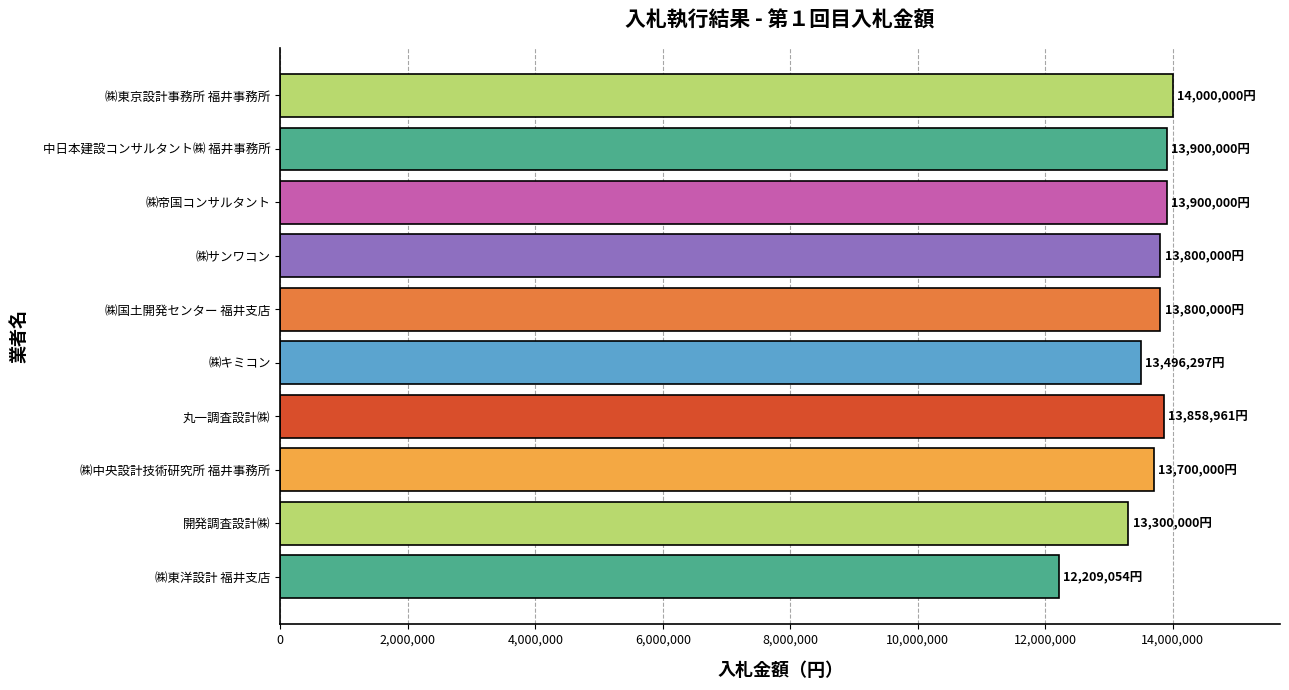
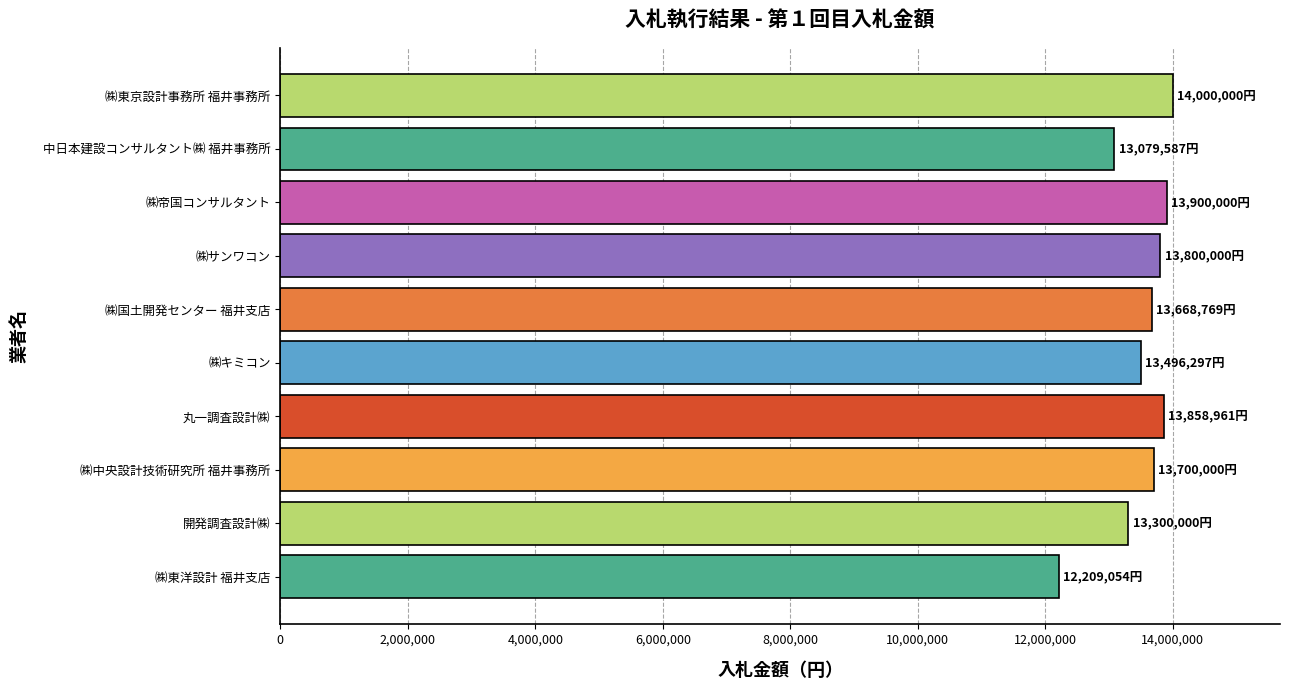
  {
    "㈱東京設計事務所 福井事務所": "14,000,000円",
-   "中日本建設コンサルタント㈱ 福井事務所": "13,900,000円",
+   "中日本建設コンサルタント㈱ 福井事務所": "13,079,587円",
    "㈱帝国コンサルタント": "13,900,000円",
    "㈱サンワコン": "13,800,000円",
-   "㈱国土開発センター 福井支店": "13,800,000円",
+   "㈱国土開発センター 福井支店": "13,668,769円",
    "㈱キミコン": "13,496,297円",
    "丸一調査設計㈱": "13,858,961円",
    "㈱中央設計技術研究所 福井事務所": "13,700,000円",
    "開発調査設計㈱": "13,300,000円",
    "㈱東洋設計 福井支店": "12,209,054円"
  }
